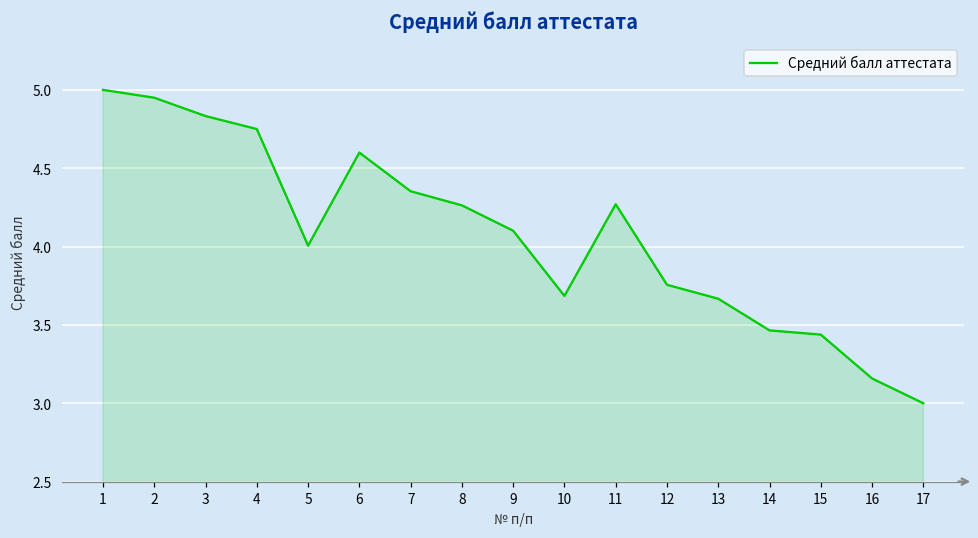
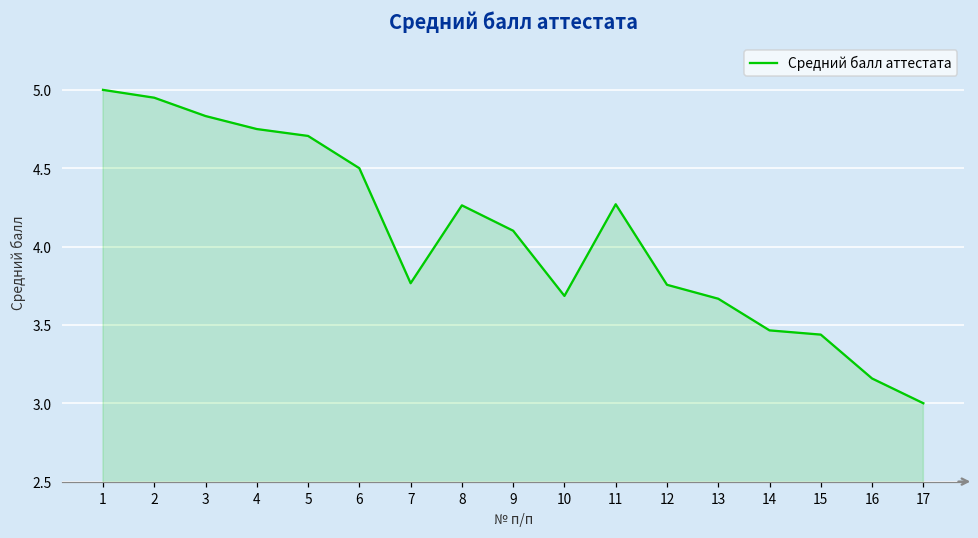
  {
    "1": 5.00,
    "2": 4.95,
    "3": 4.83,
    "4": 4.75,
-   "5": 4.01,
-   "6": 4.6,
-   "7": 4.35,
+   "5": 4.71,
+   "6": 4.5,
+   "7": 3.77,
    "8": 4.26,
    "9": 4.10,
    "10": 3.69,
    "11": 4.27,
    "12": 3.76,
    "13": 3.67,
    "14": 3.47,
    "15": 3.44,
    "16": 3.16,
    "17": 3.00
  }
